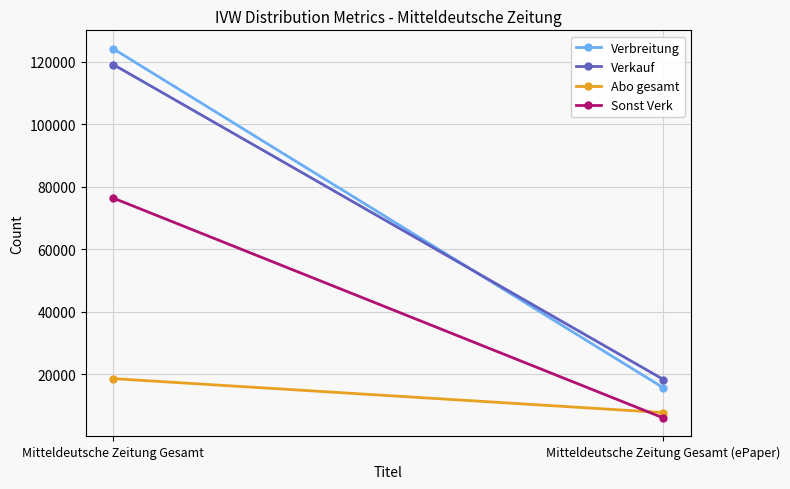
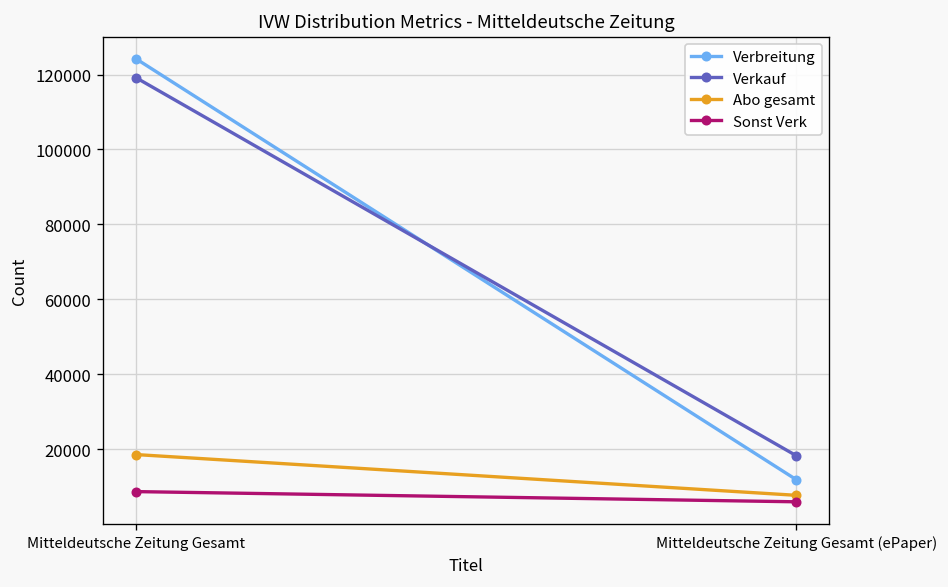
  {
    "Verbreitung": {
      "Mitteldeutsche Zeitung Gesamt": 124000,
-     "Mitteldeutsche Zeitung Gesamt (ePaper)": 16000
+     "Mitteldeutsche Zeitung Gesamt (ePaper)": 12000
    },
    "Verkauf": {
      "Mitteldeutsche Zeitung Gesamt": 119000,
      "Mitteldeutsche Zeitung Gesamt (ePaper)": 18000
    },
    "Abo gesamt": {
      "Mitteldeutsche Zeitung Gesamt": 19000,
      "Mitteldeutsche Zeitung Gesamt (ePaper)": 8000
    },
    "Sonst Verk": {
-     "Mitteldeutsche Zeitung Gesamt": 76000,
+     "Mitteldeutsche Zeitung Gesamt": 9000,
      "Mitteldeutsche Zeitung Gesamt (ePaper)": 6000
    }
  }
